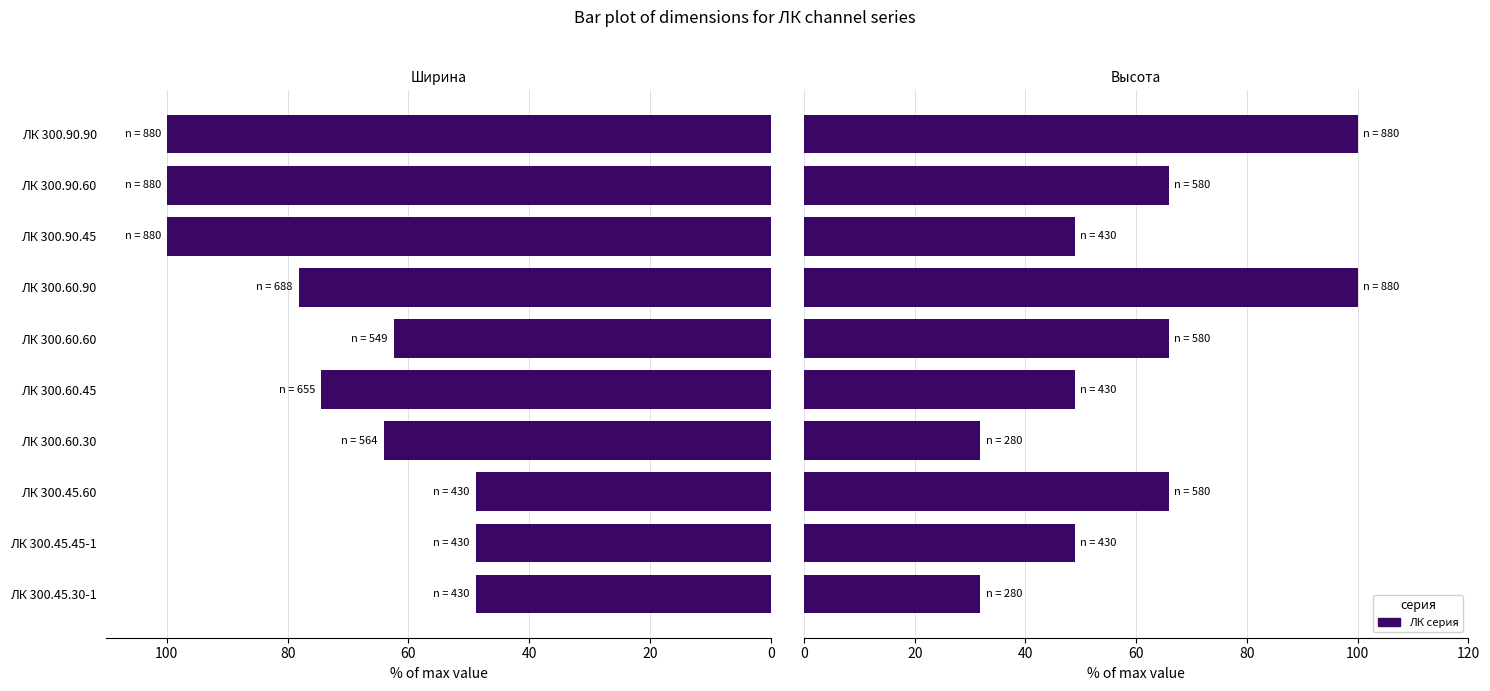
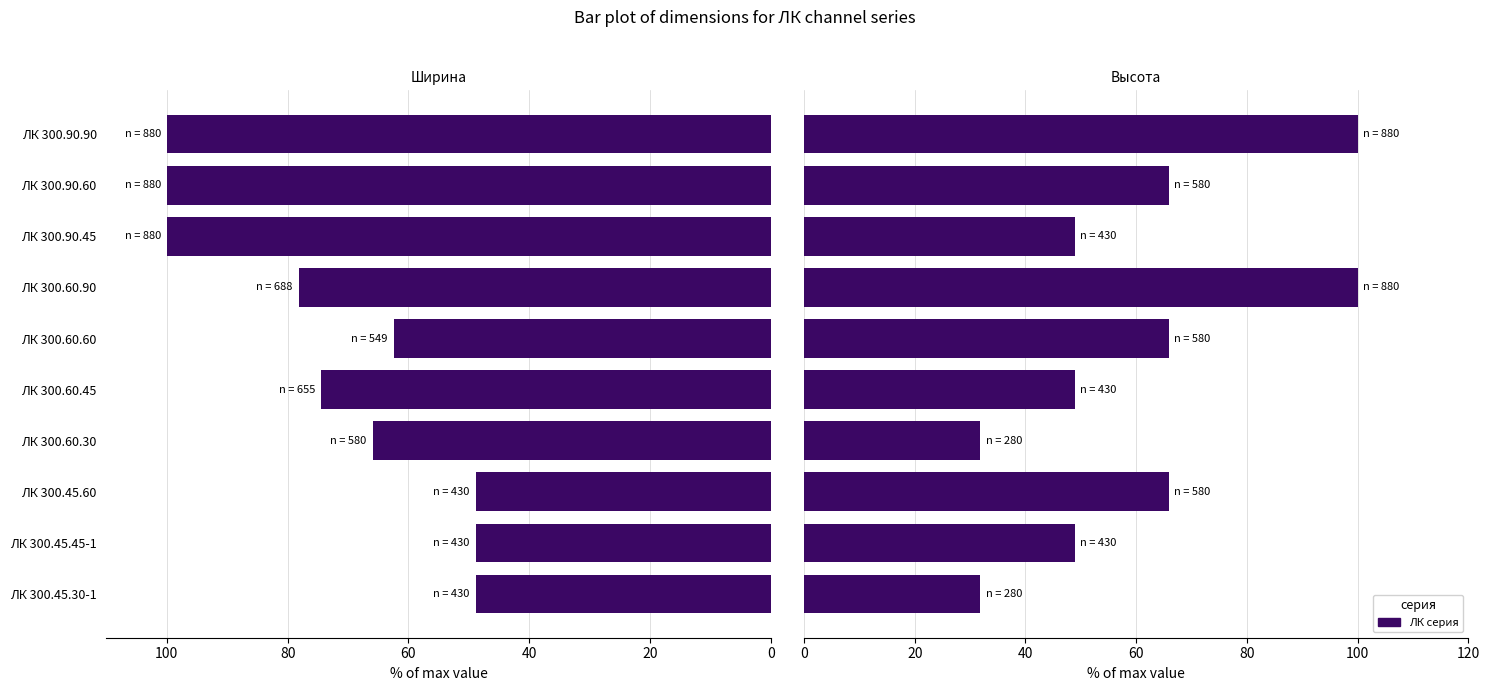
  {
    "Ширина": {
-     "ЛК 300.60.30": 564
+     "ЛК 300.60.30": 580
    }
  }
